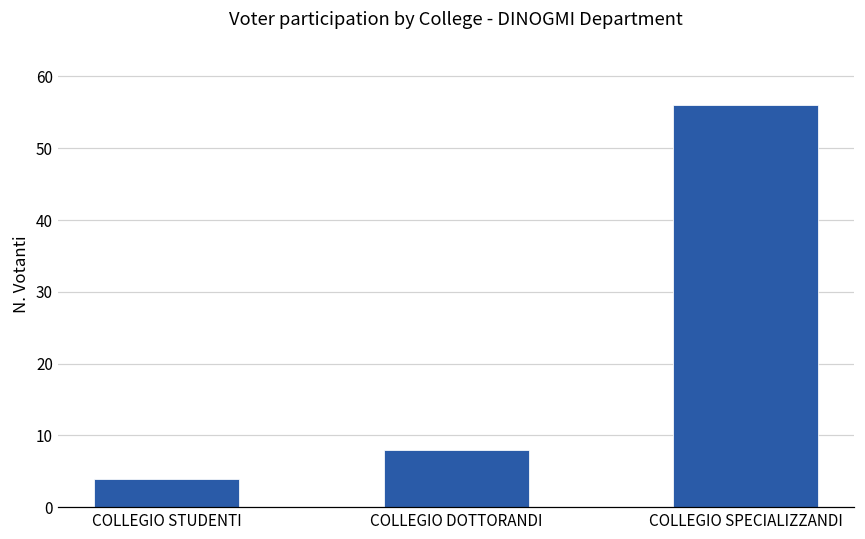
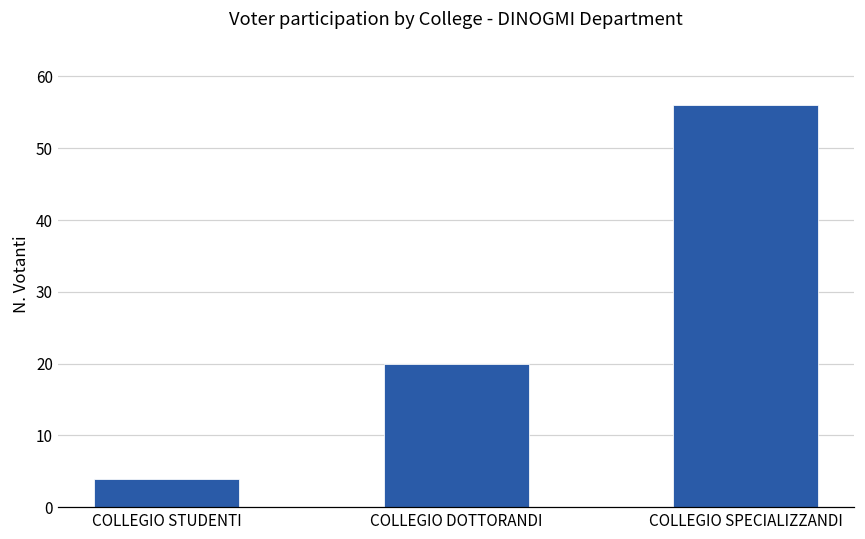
  {
    "COLLEGIO STUDENTI": 4,
-   "COLLEGIO DOTTORANDI": 8,
+   "COLLEGIO DOTTORANDI": 20,
    "COLLEGIO SPECIALIZZANDI": 56
  }
